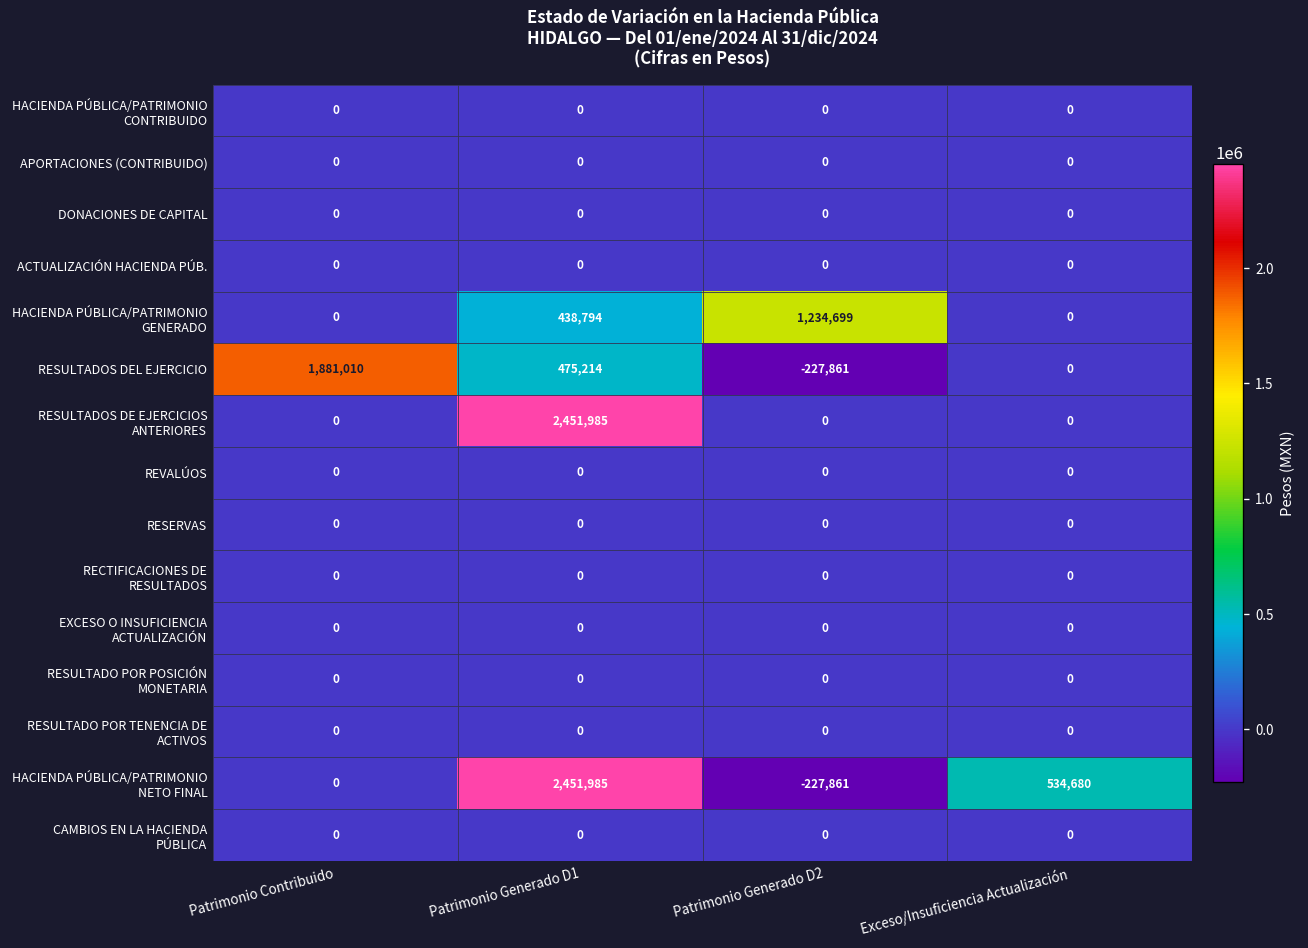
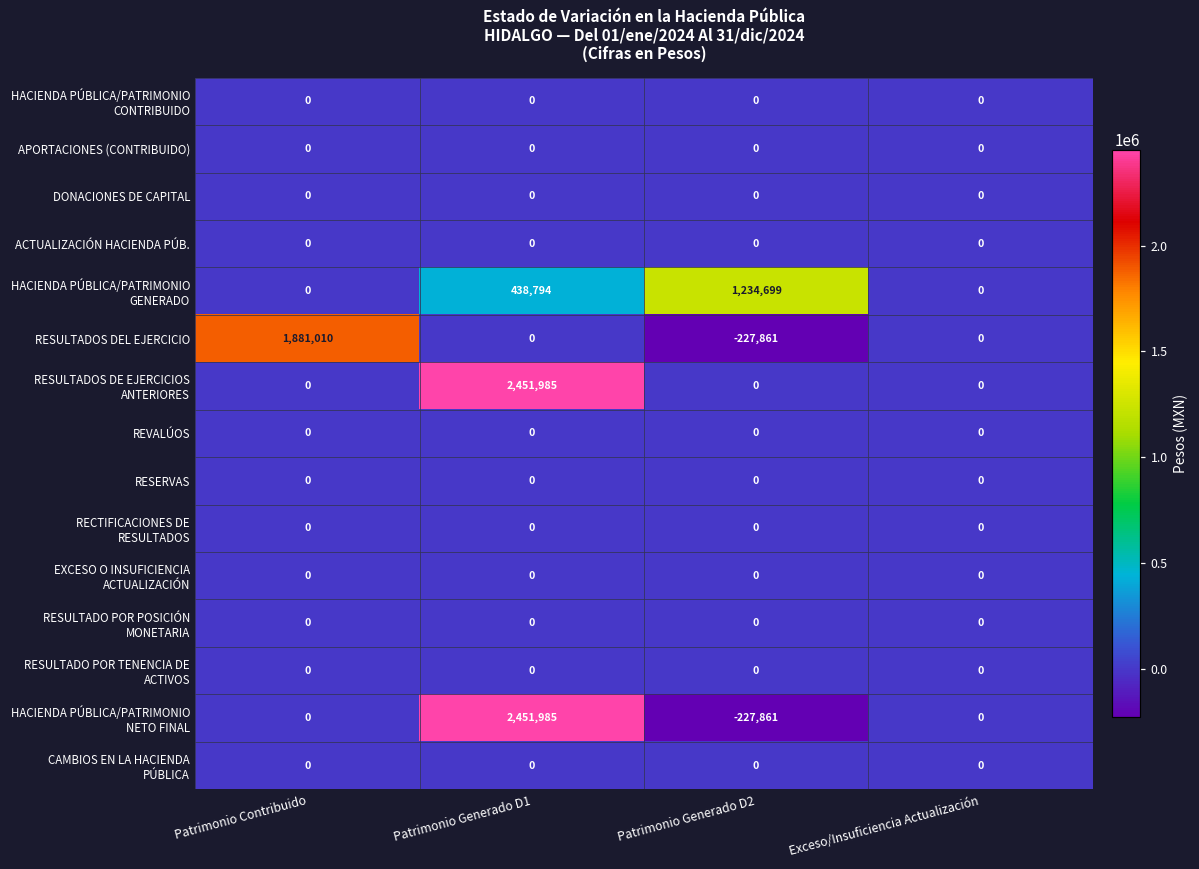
  {
    "HACIENDA PÚBLICA/PATRIMONIO CONTRIBUIDO": {
      "Patrimonio Contribuido": "0",
      "Patrimonio Generado D1": "0",
      "Patrimonio Generado D2": "0",
      "Exceso/Insuficiencia Actualización": "0"
    },
    "APORTACIONES (CONTRIBUIDO)": {
      "Patrimonio Contribuido": "0",
      "Patrimonio Generado D1": "0",
      "Patrimonio Generado D2": "0",
      "Exceso/Insuficiencia Actualización": "0"
    },
    "DONACIONES DE CAPITAL": {
      "Patrimonio Contribuido": "0",
      "Patrimonio Generado D1": "0",
      "Patrimonio Generado D2": "0",
      "Exceso/Insuficiencia Actualización": "0"
    },
    "ACTUALIZACIÓN HACIENDA PÚB.": {
      "Patrimonio Contribuido": "0",
      "Patrimonio Generado D1": "0",
      "Patrimonio Generado D2": "0",
      "Exceso/Insuficiencia Actualización": "0"
    },
    "HACIENDA PÚBLICA/PATRIMONIO GENERADO": {
      "Patrimonio Contribuido": "0",
      "Patrimonio Generado D1": "438,794",
      "Patrimonio Generado D2": "1,234,699",
      "Exceso/Insuficiencia Actualización": "0"
    },
    "RESULTADOS DEL EJERCICIO": {
      "Patrimonio Contribuido": "1,881,010",
-     "Patrimonio Generado D1": "475,214",
+     "Patrimonio Generado D1": "0",
      "Patrimonio Generado D2": "-227,861",
      "Exceso/Insuficiencia Actualización": "0"
    },
    "RESULTADOS DE EJERCICIOS ANTERIORES": {
      "Patrimonio Contribuido": "0",
      "Patrimonio Generado D1": "2,451,985",
      "Patrimonio Generado D2": "0",
      "Exceso/Insuficiencia Actualización": "0"
    },
    "REVALÚOS": {
      "Patrimonio Contribuido": "0",
      "Patrimonio Generado D1": "0",
      "Patrimonio Generado D2": "0",
      "Exceso/Insuficiencia Actualización": "0"
    },
    "RESERVAS": {
      "Patrimonio Contribuido": "0",
      "Patrimonio Generado D1": "0",
      "Patrimonio Generado D2": "0",
      "Exceso/Insuficiencia Actualización": "0"
    },
    "RECTIFICACIONES DE RESULTADOS": {
      "Patrimonio Contribuido": "0",
      "Patrimonio Generado D1": "0",
      "Patrimonio Generado D2": "0",
      "Exceso/Insuficiencia Actualización": "0"
    },
    "EXCESO O INSUFICIENCIA ACTUALIZACIÓN": {
      "Patrimonio Contribuido": "0",
      "Patrimonio Generado D1": "0",
      "Patrimonio Generado D2": "0",
      "Exceso/Insuficiencia Actualización": "0"
    },
    "RESULTADO POR POSICIÓN MONETARIA": {
      "Patrimonio Contribuido": "0",
      "Patrimonio Generado D1": "0",
      "Patrimonio Generado D2": "0",
      "Exceso/Insuficiencia Actualización": "0"
    },
    "RESULTADO POR TENENCIA DE ACTIVOS": {
      "Patrimonio Contribuido": "0",
      "Patrimonio Generado D1": "0",
      "Patrimonio Generado D2": "0",
      "Exceso/Insuficiencia Actualización": "0"
    },
    "HACIENDA PÚBLICA/PATRIMONIO NETO FINAL": {
      "Patrimonio Contribuido": "0",
      "Patrimonio Generado D1": "2,451,985",
      "Patrimonio Generado D2": "-227,861",
-     "Exceso/Insuficiencia Actualización": "534,680"
+     "Exceso/Insuficiencia Actualización": "0"
    },
    "CAMBIOS EN LA HACIENDA PÚBLICA": {
      "Patrimonio Contribuido": "0",
      "Patrimonio Generado D1": "0",
      "Patrimonio Generado D2": "0",
      "Exceso/Insuficiencia Actualización": "0"
    }
  }
